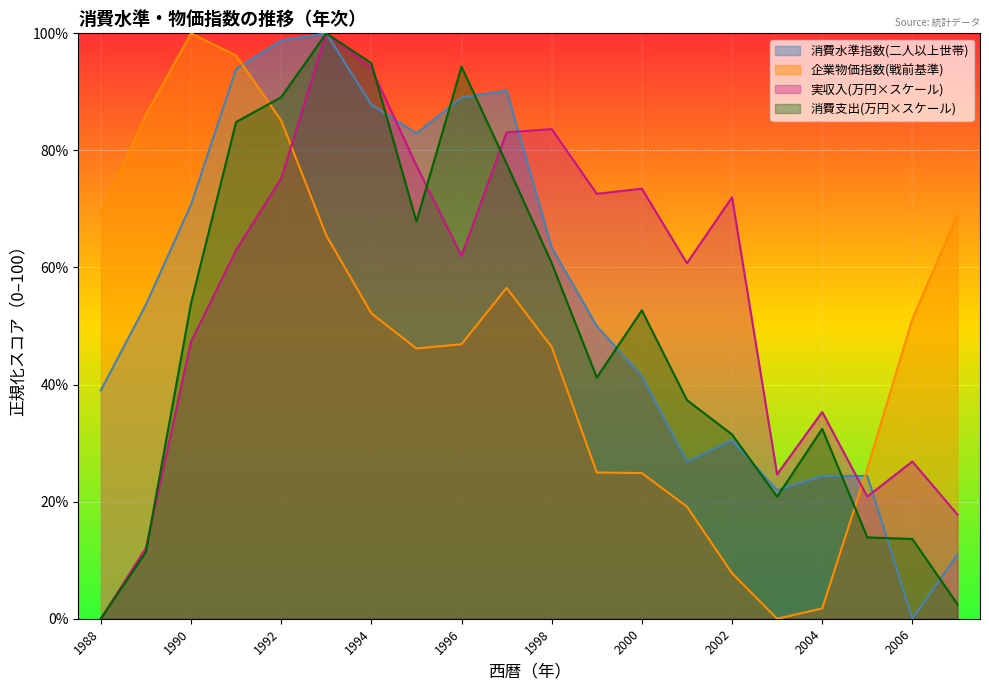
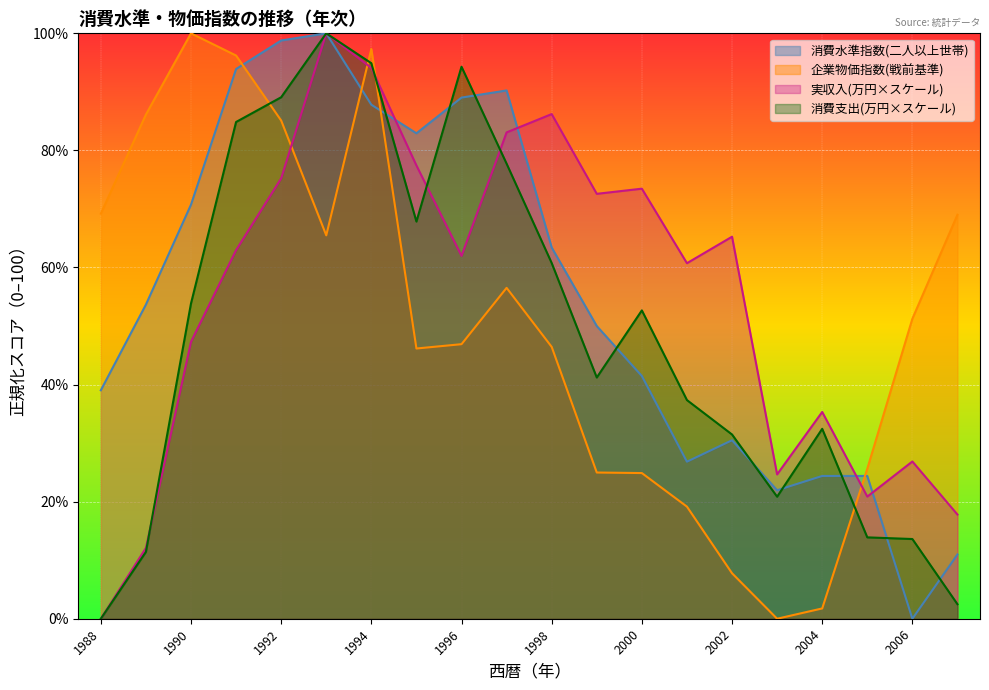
  {
    "消費水準指数(二人以上世帯)": {
      "1988": "39%",
      "1990": "71%",
      "1992": "99%",
      "1994": "88%",
      "1996": "89%",
      "1998": "63%",
      "2000": "41%",
      "2002": "30%",
      "2004": "24%",
      "2006": "0%"
    },
    "企業物価指数(戦前基準)": {
      "1988": "69%",
      "1990": "100%",
      "1992": "85%",
-     "1994": "52%",
+     "1994": "97%",
      "1996": "47%",
      "1998": "46%",
      "2000": "25%",
      "2002": "8%",
      "2004": "2%",
      "2006": "51%"
    },
    "実収入(万円×スケール)": {
      "1990": "47%",
      "1992": "75%",
      "1994": "94%",
      "1996": "62%",
-     "1998": "84%",
+     "1998": "86%",
      "2000": "73%",
-     "2002": "72%",
+     "2002": "65%",
      "2004": "35%",
      "2006": "27%"
    },
    "消費支出(万円×スケール)": {
      "1990": "54%",
      "1992": "89%",
      "1994": "95%",
      "1996": "94%",
      "1998": "61%",
      "2000": "53%",
      "2002": "31%",
      "2004": "32%",
      "2006": "14%"
    }
  }
